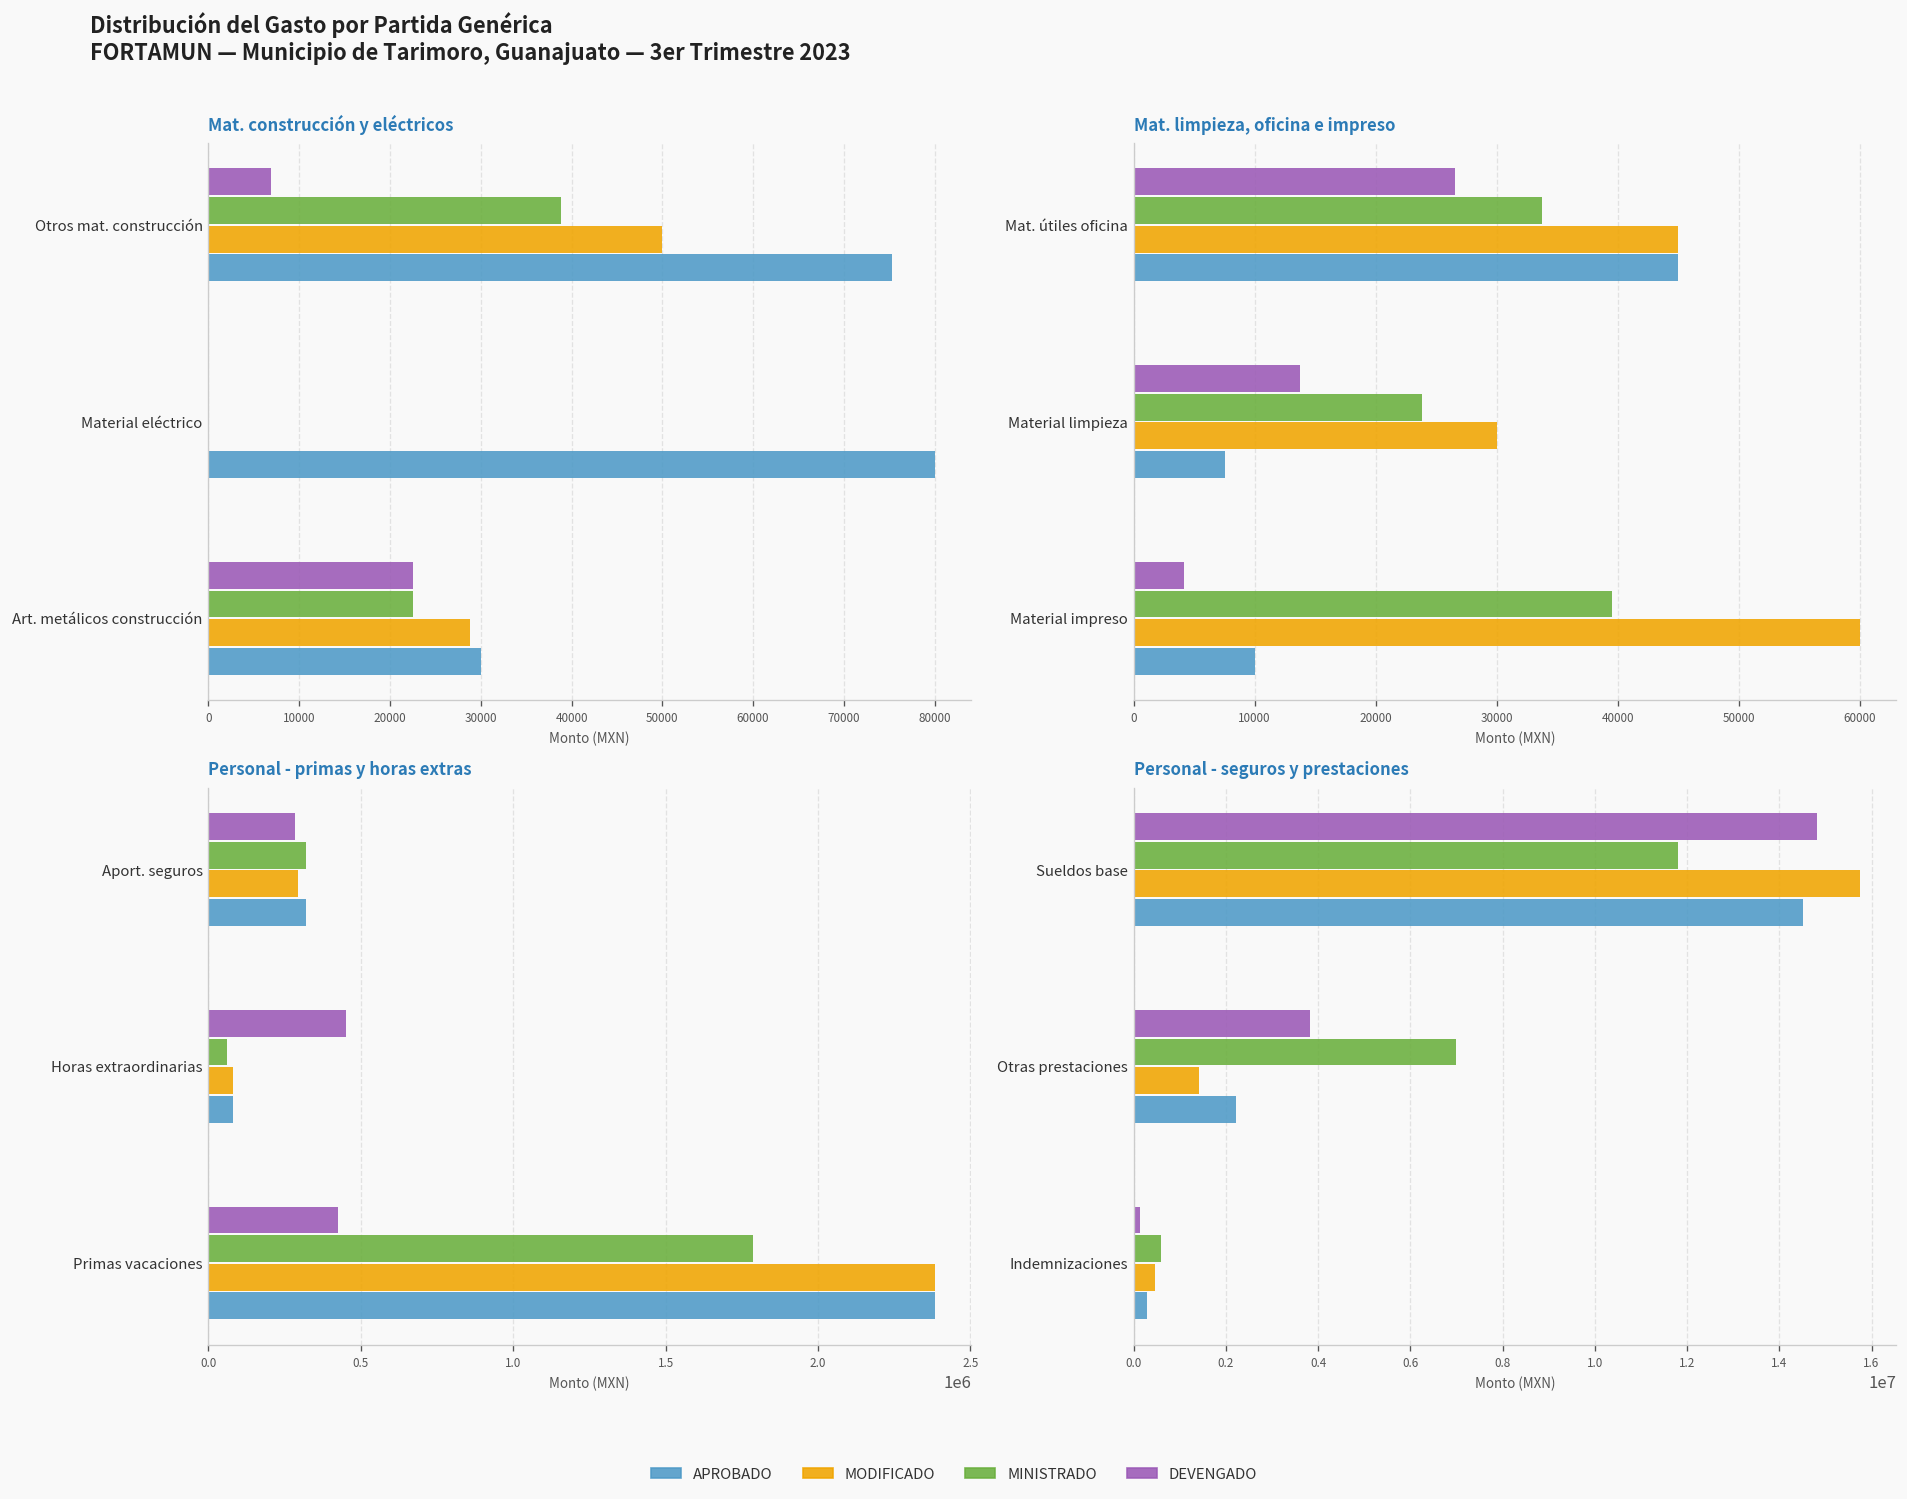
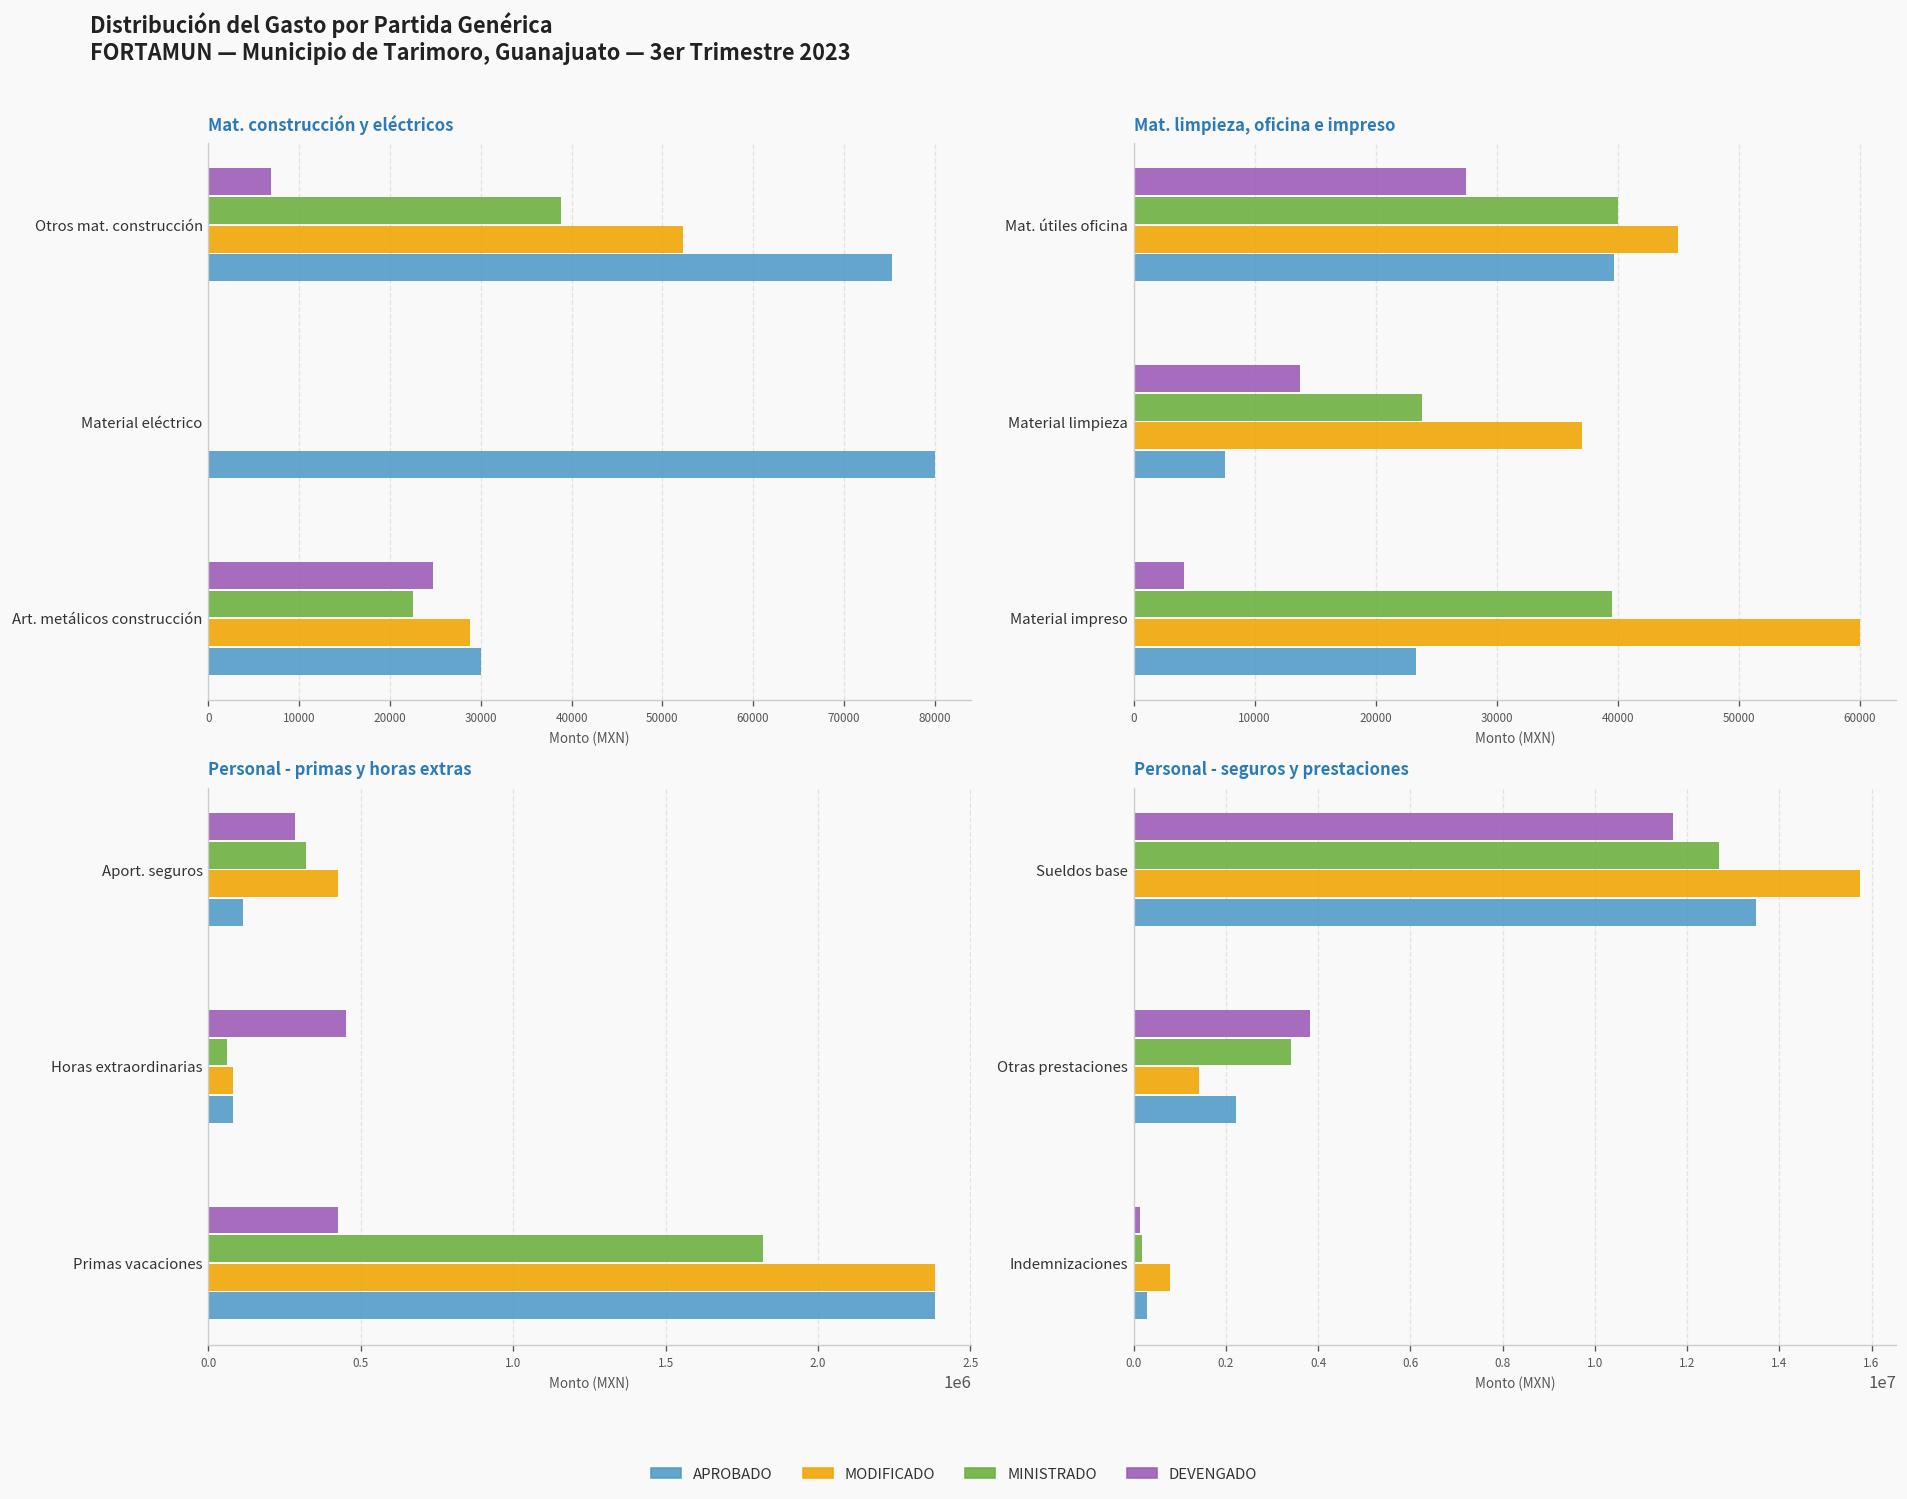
  {
    "Mat. construcción y eléctricos": {
      "APROBADO": {
        "Otros mat. construcción": 75000,
        "Material eléctrico": 80000,
        "Art. metálicos construcción": 30000
      },
      "MODIFICADO": {
-       "Otros mat. construcción": 50000,
+       "Otros mat. construcción": 52000,
        "Material eléctrico": 0,
        "Art. metálicos construcción": 29000
      },
      "MINISTRADO": {
        "Otros mat. construcción": 39000,
        "Material eléctrico": 0,
        "Art. metálicos construcción": 23000
      },
      "DEVENGADO": {
        "Otros mat. construcción": 7000,
        "Material eléctrico": 0,
-       "Art. metálicos construcción": 23000
+       "Art. metálicos construcción": 25000
      }
    },
    "Mat. limpieza, oficina e impreso": {
      "APROBADO": {
-       "Mat. útiles oficina": 45000,
+       "Mat. útiles oficina": 39700,
        "Material limpieza": 7600,
-       "Material impreso": 10000
+       "Material impreso": 23300
      },
      "MODIFICADO": {
        "Mat. útiles oficina": 45000,
-       "Material limpieza": 30000,
+       "Material limpieza": 37000,
        "Material impreso": 60000
      },
      "MINISTRADO": {
-       "Mat. útiles oficina": 33800,
+       "Mat. útiles oficina": 40100,
        "Material limpieza": 23800,
        "Material impreso": 39500
      },
      "DEVENGADO": {
-       "Mat. útiles oficina": 26600,
+       "Mat. útiles oficina": 27500,
        "Material limpieza": 13800,
        "Material impreso": 4200
      }
    },
    "Personal - primas y horas extras": {
      "APROBADO": {
-       "Aport. seguros": 320000,
+       "Aport. seguros": 110000,
        "Horas extraordinarias": 80000,
        "Primas vacaciones": 2380000
      },
      "MODIFICADO": {
-       "Aport. seguros": 300000,
+       "Aport. seguros": 430000,
        "Horas extraordinarias": 80000,
        "Primas vacaciones": 2380000
      },
      "MINISTRADO": {
        "Aport. seguros": 320000,
        "Horas extraordinarias": 60000,
-       "Primas vacaciones": 1790000
+       "Primas vacaciones": 1820000
      },
      "DEVENGADO": {
        "Aport. seguros": 280000,
        "Horas extraordinarias": 450000,
        "Primas vacaciones": 430000
      }
    },
    "Personal - seguros y prestaciones": {
      "APROBADO": {
-       "Sueldos base": 14500000,
+       "Sueldos base": 13500000,
        "Otras prestaciones": 2200000,
        "Indemnizaciones": 300000
      },
      "MODIFICADO": {
        "Sueldos base": 15700000,
        "Otras prestaciones": 1400000,
-       "Indemnizaciones": 500000
+       "Indemnizaciones": 800000
      },
      "MINISTRADO": {
-       "Sueldos base": 11800000,
-       "Otras prestaciones": 7000000,
-       "Indemnizaciones": 600000
+       "Sueldos base": 12700000,
+       "Otras prestaciones": 3400000,
+       "Indemnizaciones": 200000
      },
      "DEVENGADO": {
-       "Sueldos base": 14800000,
+       "Sueldos base": 11700000,
        "Otras prestaciones": 3800000,
        "Indemnizaciones": 100000
      }
    }
  }
